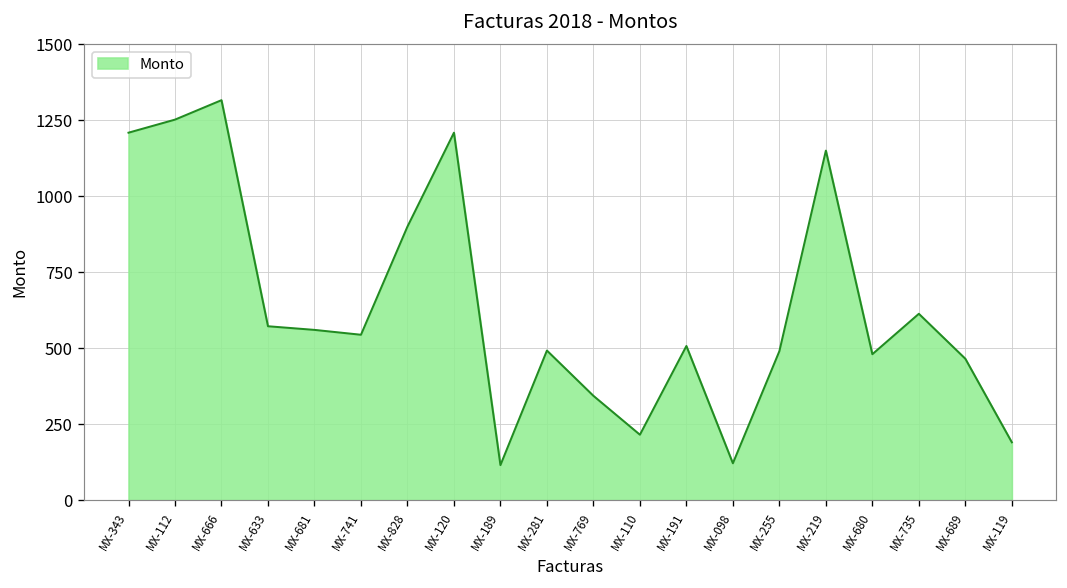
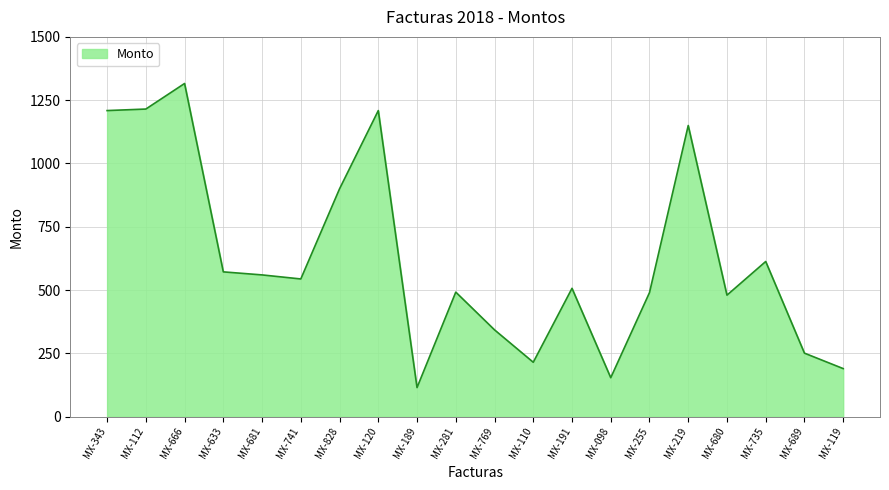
  {
    "MX-343": 1210,
-   "MX-112": 1250,
+   "MX-112": 1220,
    "MX-666": 1320,
    "MX-633": 570,
    "MX-681": 560,
    "MX-741": 540,
    "MX-828": 900,
    "MX-120": 1210,
    "MX-189": 120,
    "MX-281": 490,
    "MX-769": 340,
    "MX-110": 220,
    "MX-191": 510,
-   "MX-098": 120,
+   "MX-098": 150,
    "MX-255": 490,
    "MX-219": 1150,
    "MX-680": 480,
    "MX-735": 610,
-   "MX-689": 470,
+   "MX-689": 250,
    "MX-119": 190
  }
